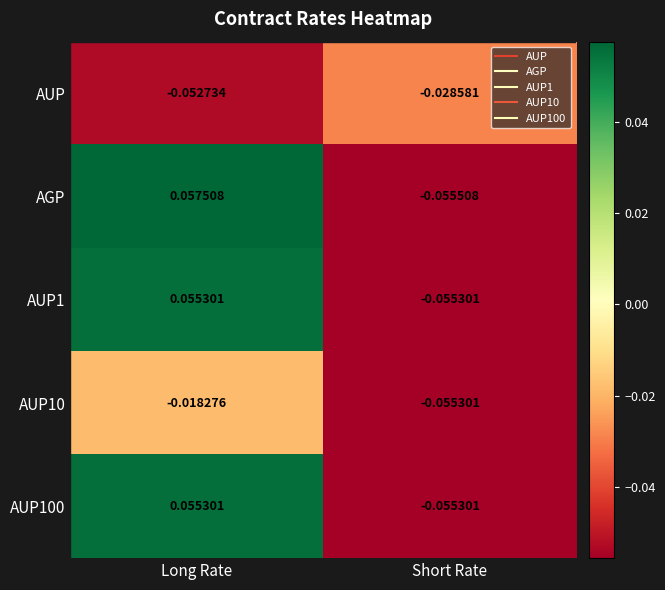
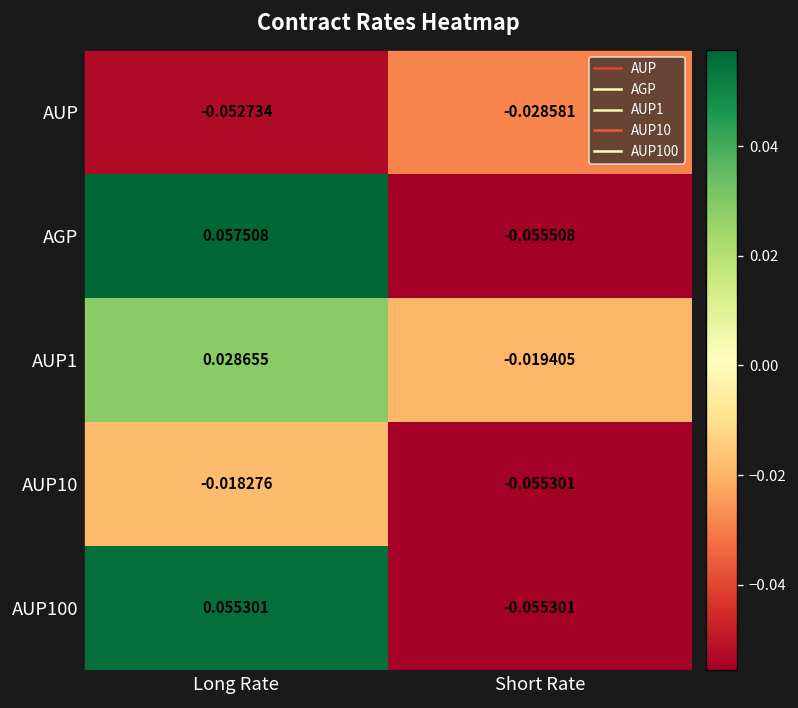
  {
    "AUP": {
      "Long Rate": -0.052734,
      "Short Rate": -0.028581
    },
    "AGP": {
      "Long Rate": 0.057508,
      "Short Rate": -0.055508
    },
    "AUP1": {
-     "Long Rate": 0.055301,
-     "Short Rate": -0.055301
+     "Long Rate": 0.028655,
+     "Short Rate": -0.019405
    },
    "AUP10": {
      "Long Rate": -0.018276,
      "Short Rate": -0.055301
    },
    "AUP100": {
      "Long Rate": 0.055301,
      "Short Rate": -0.055301
    }
  }
